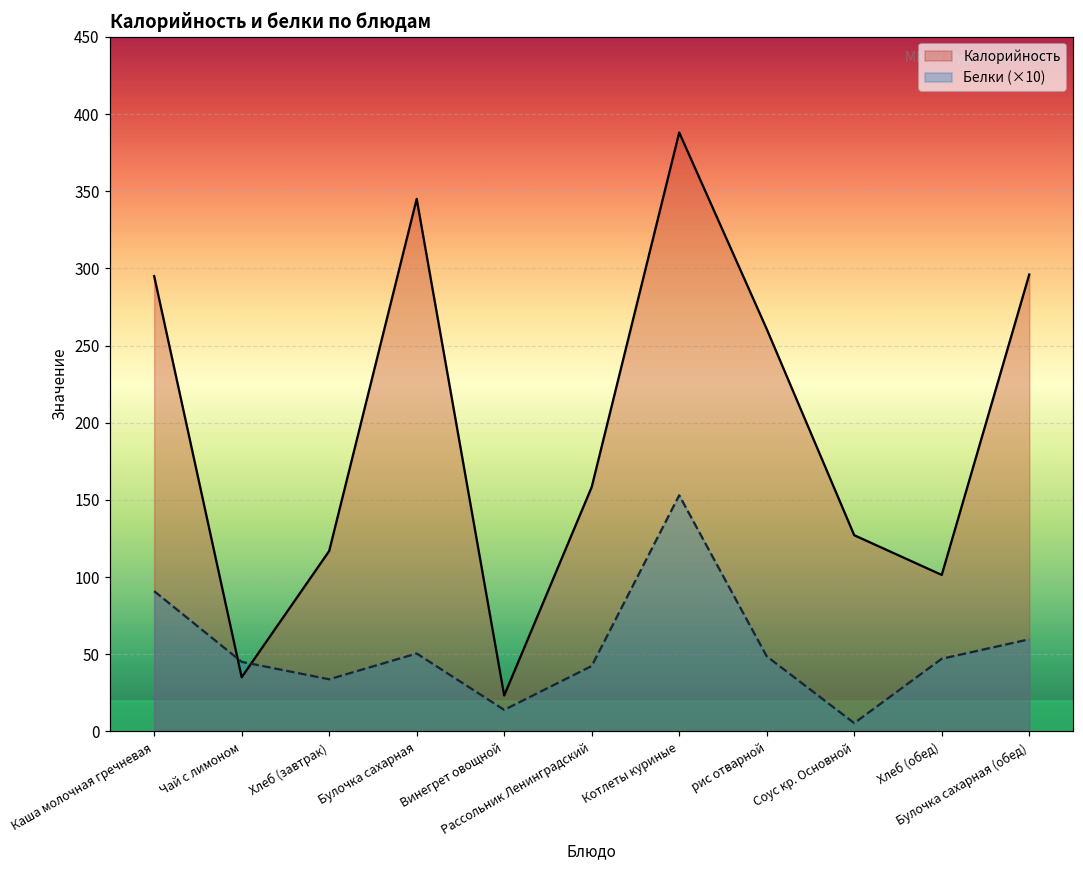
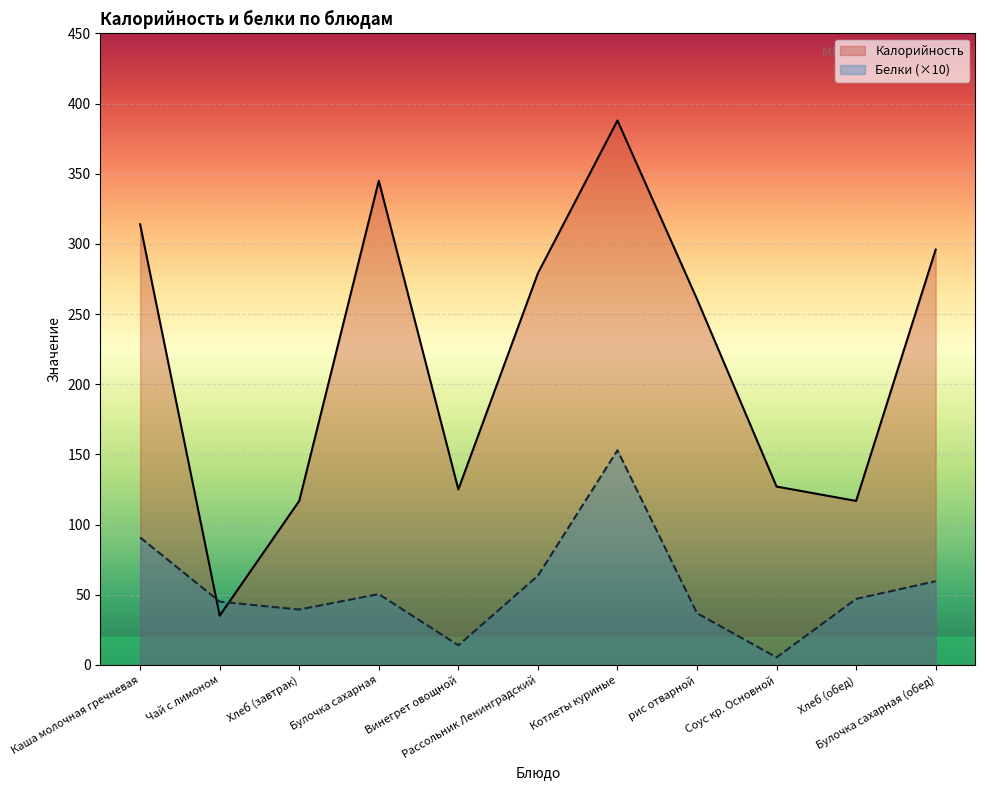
  {
    "Калорийность": {
-     "Каша молочная гречневая": 295,
+     "Каша молочная гречневая": 314,
      "Чай с лимоном": 35,
      "Хлеб (завтрак)": 117,
      "Булочка сахарная": 345,
-     "Винегрет овощной": 23,
-     "Рассольник Ленинградский": 158,
+     "Винегрет овощной": 125,
+     "Рассольник Ленинградский": 279,
      "Котлеты куриные": 388,
      "рис отварной": 261,
      "Соус кр. Основной": 127,
-     "Хлеб (обед)": 101,
+     "Хлеб (обед)": 117,
      "Булочка сахарная (обед)": 296
    },
    "Белки (×10)": {
      "Каша молочная гречневая": 91,
      "Чай с лимоном": 45,
-     "Хлеб (завтрак)": 34,
+     "Хлеб (завтрак)": 40,
      "Булочка сахарная": 51,
-     "Рассольник Ленинградский": 42,
+     "Рассольник Ленинградский": 64,
      "Котлеты куриные": 153,
-     "рис отварной": 49,
+     "рис отварной": 37,
      "Хлеб (обед)": 47,
      "Булочка сахарная (обед)": 60
    }
  }
